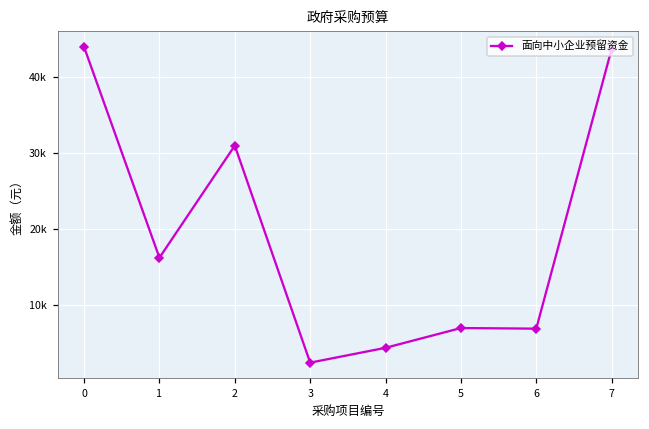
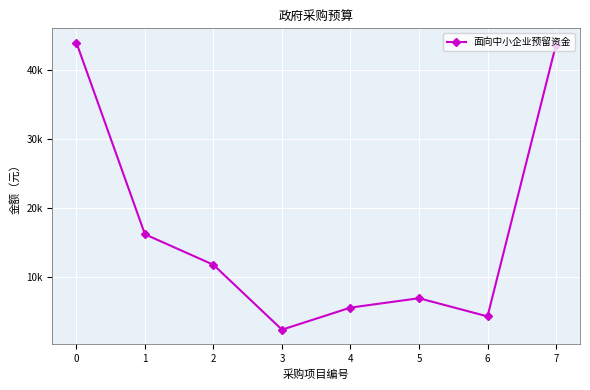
  {
    "0": 44000,
    "1": 16000,
-   "2": 31000,
+   "2": 12000,
    "3": 2000,
-   "4": 4000,
+   "4": 6000,
    "5": 7000,
-   "6": 7000
+   "6": 4000
  }
